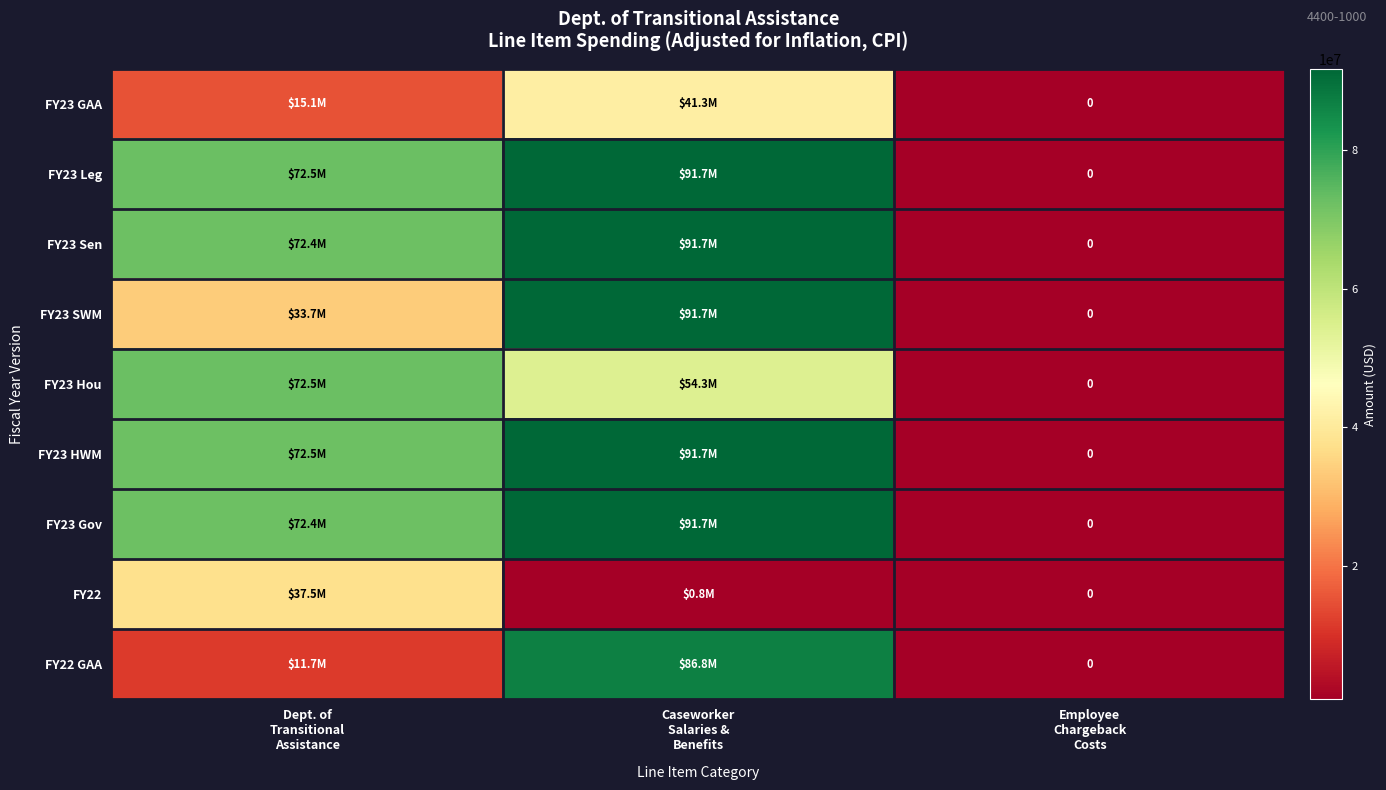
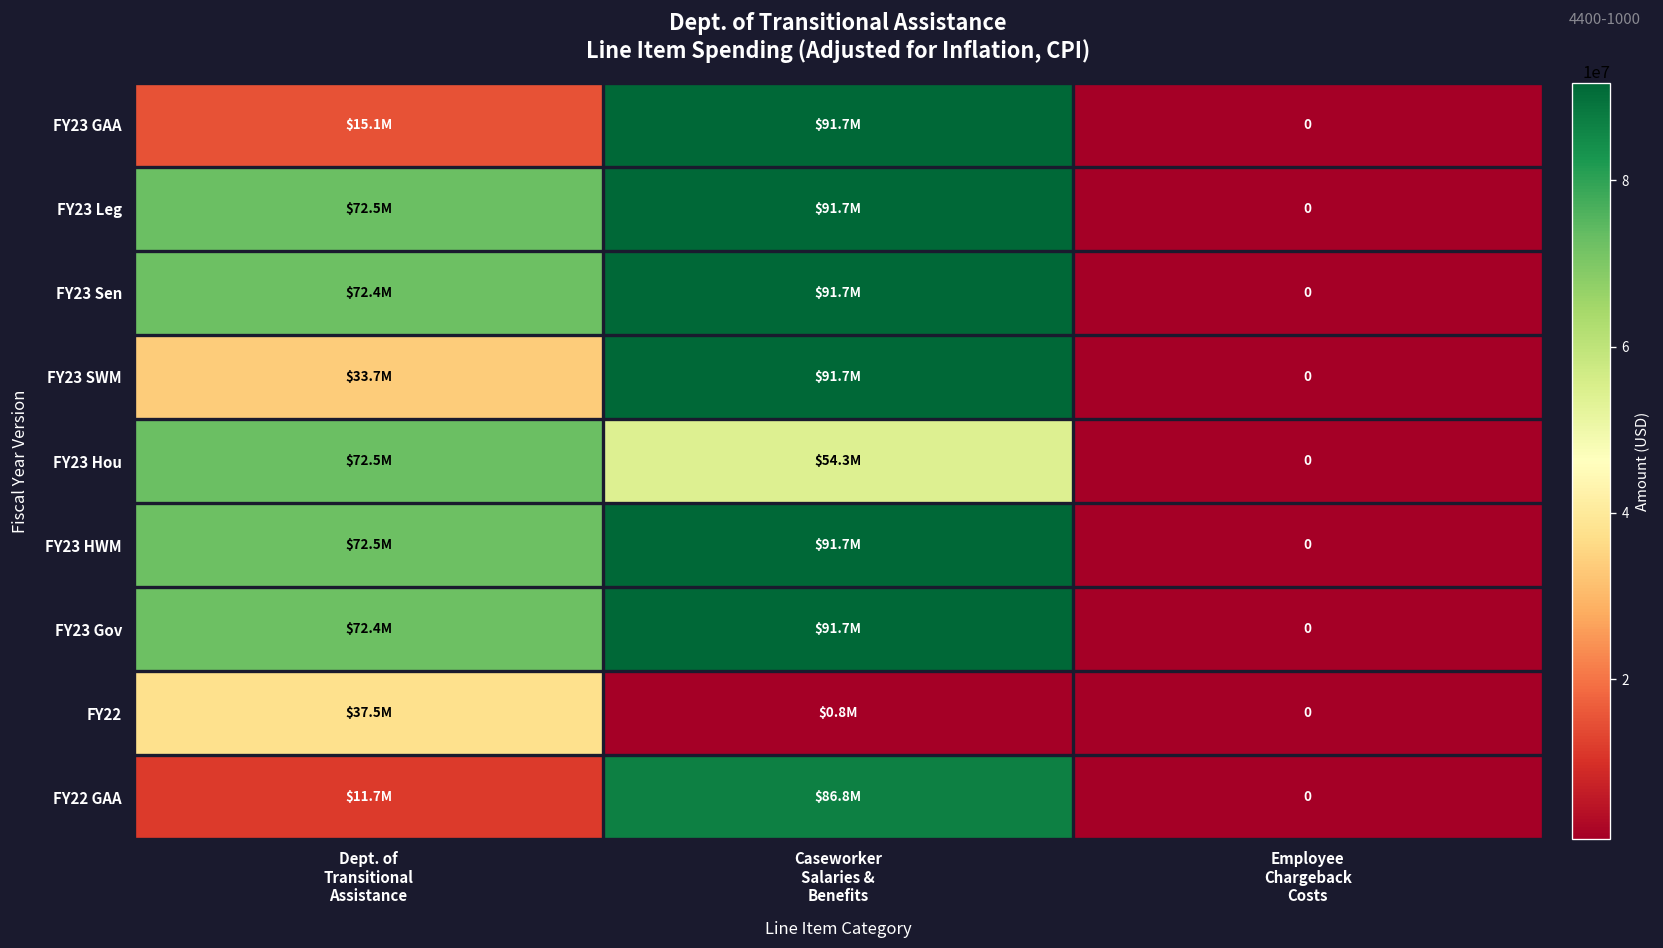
  {
    "FY23 GAA": {
      "Dept. of Transitional Assistance": "$15.1M",
-     "Caseworker Salaries & Benefits": "$41.3M",
+     "Caseworker Salaries & Benefits": "$91.7M",
      "Employee Chargeback Costs": "0"
    },
    "FY23 Leg": {
      "Dept. of Transitional Assistance": "$72.5M",
      "Caseworker Salaries & Benefits": "$91.7M",
      "Employee Chargeback Costs": "0"
    },
    "FY23 Sen": {
      "Dept. of Transitional Assistance": "$72.4M",
      "Caseworker Salaries & Benefits": "$91.7M",
      "Employee Chargeback Costs": "0"
    },
    "FY23 SWM": {
      "Dept. of Transitional Assistance": "$33.7M",
      "Caseworker Salaries & Benefits": "$91.7M",
      "Employee Chargeback Costs": "0"
    },
    "FY23 Hou": {
      "Dept. of Transitional Assistance": "$72.5M",
      "Caseworker Salaries & Benefits": "$54.3M",
      "Employee Chargeback Costs": "0"
    },
    "FY23 HWM": {
      "Dept. of Transitional Assistance": "$72.5M",
      "Caseworker Salaries & Benefits": "$91.7M",
      "Employee Chargeback Costs": "0"
    },
    "FY23 Gov": {
      "Dept. of Transitional Assistance": "$72.4M",
      "Caseworker Salaries & Benefits": "$91.7M",
      "Employee Chargeback Costs": "0"
    },
    "FY22": {
      "Dept. of Transitional Assistance": "$37.5M",
      "Caseworker Salaries & Benefits": "$0.8M",
      "Employee Chargeback Costs": "0"
    },
    "FY22 GAA": {
      "Dept. of Transitional Assistance": "$11.7M",
      "Caseworker Salaries & Benefits": "$86.8M",
      "Employee Chargeback Costs": "0"
    }
  }
